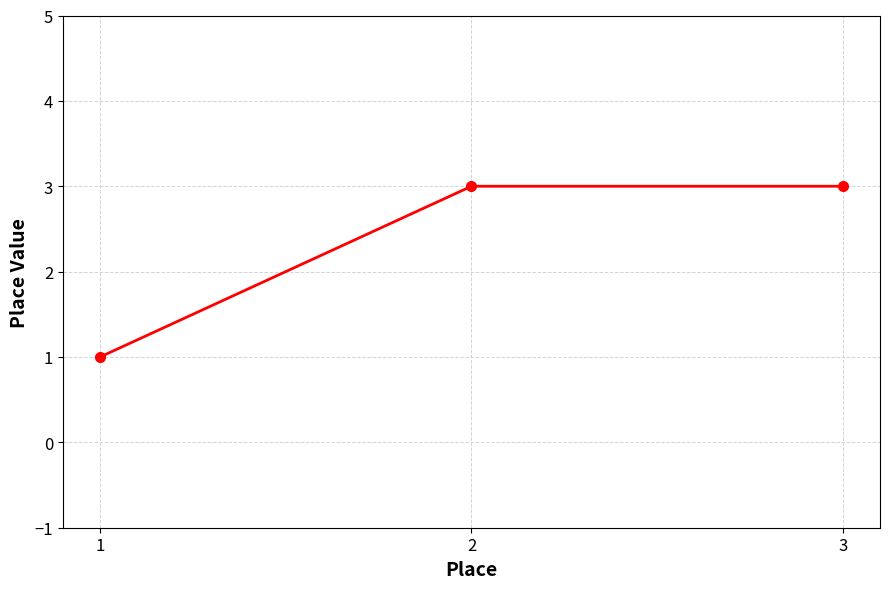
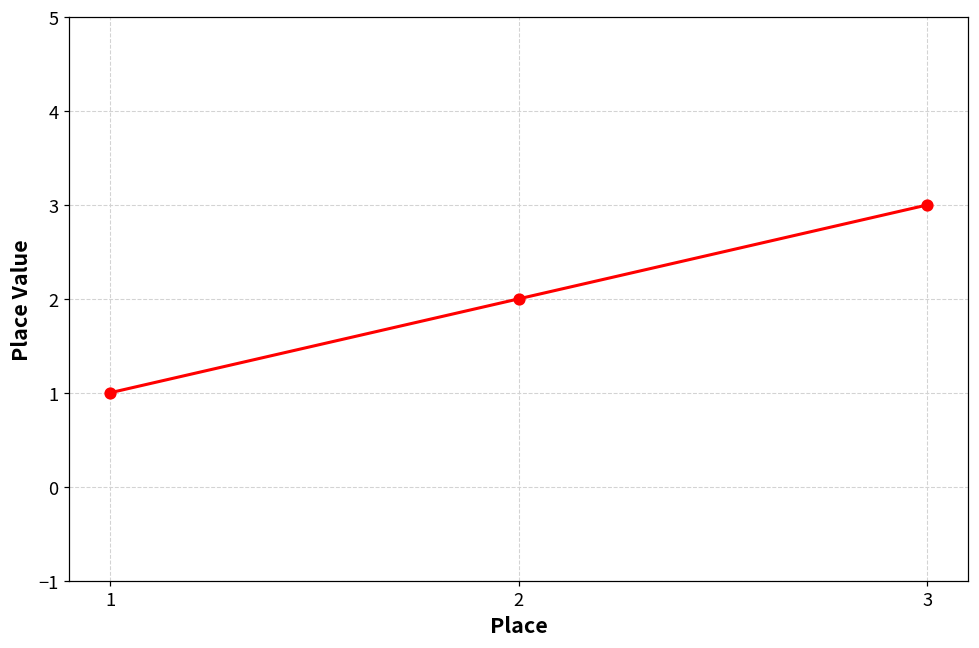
  {
    "1": 1,
-   "2": 3,
+   "2": 2,
    "3": 3
  }
